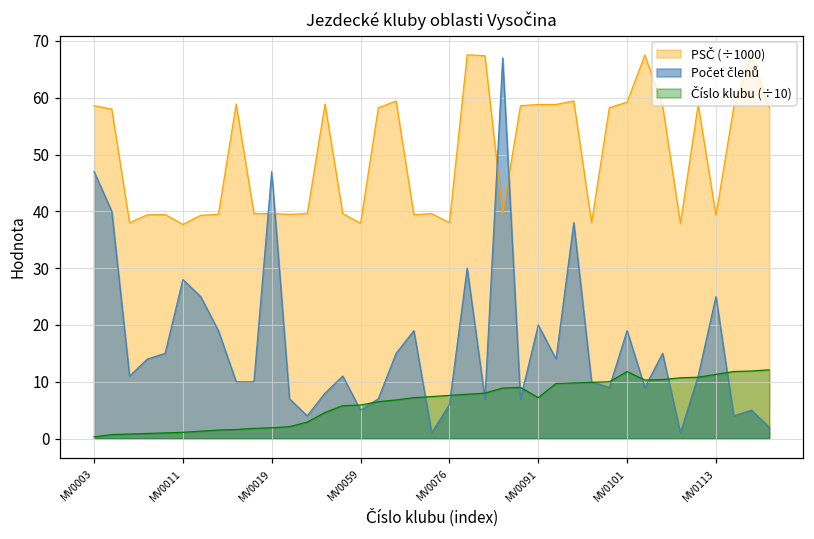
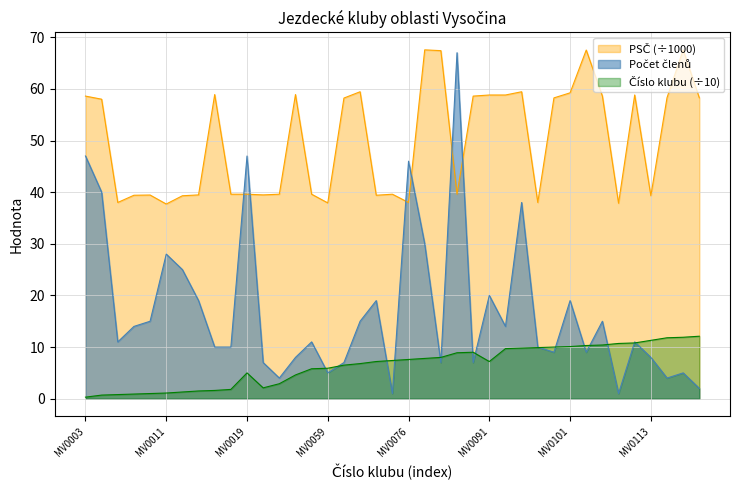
  {
    "PSČ (÷1000)": {
      "MV0003": 59,
      "MV0011": 38,
      "MV0019": 40,
      "MV0059": 38,
      "MV0076": 38,
      "MV0091": 59,
      "MV0101": 59,
      "MV0113": 39
    },
    "Počet členů": {
      "MV0003": 47,
      "MV0011": 28,
      "MV0019": 47,
      "MV0059": 5,
-     "MV0076": 6,
+     "MV0076": 46,
      "MV0091": 20,
      "MV0101": 19,
-     "MV0113": 25
+     "MV0113": 8
    },
    "Číslo klubu (÷10)": {
      "MV0003": 0,
      "MV0011": 1,
-     "MV0019": 2,
+     "MV0019": 5,
      "MV0059": 6,
      "MV0076": 8,
      "MV0091": 7,
-     "MV0101": 12,
+     "MV0101": 10,
      "MV0113": 11
    }
  }
